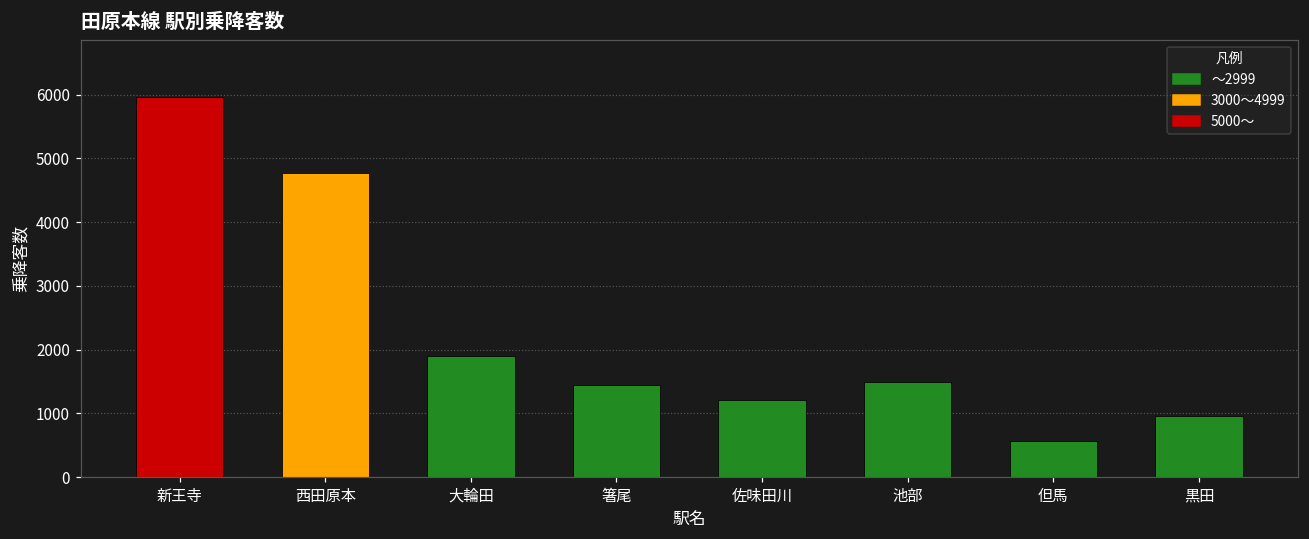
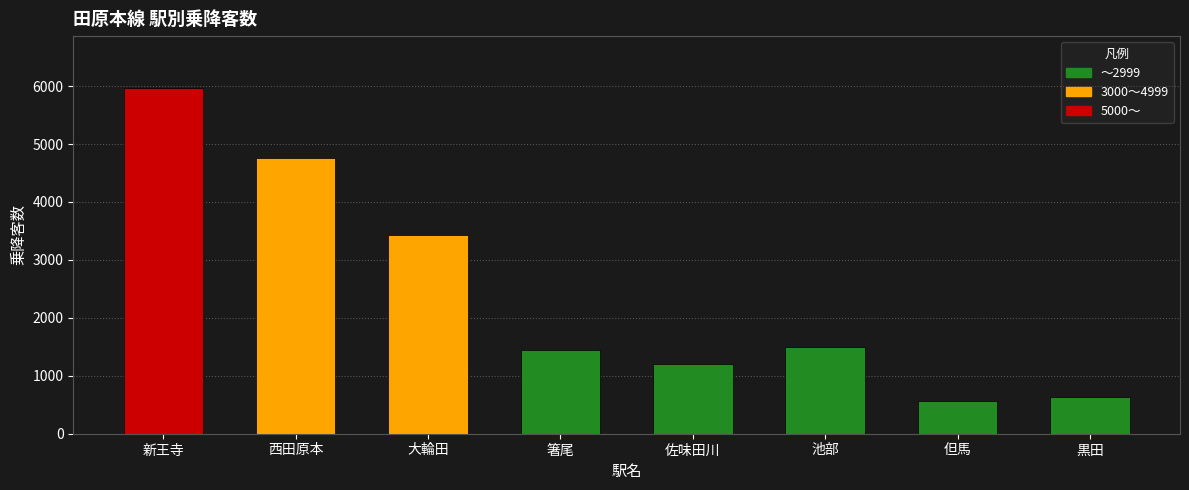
  {
    "新王寺": 6000,
    "西田原本": 4800,
-   "大輪田": 1900,
+   "大輪田": 3400,
    "箸尾": 1500,
    "佐味田川": 1200,
    "池部": 1500,
    "但馬": 600,
-   "黒田": 1000
+   "黒田": 600
  }
